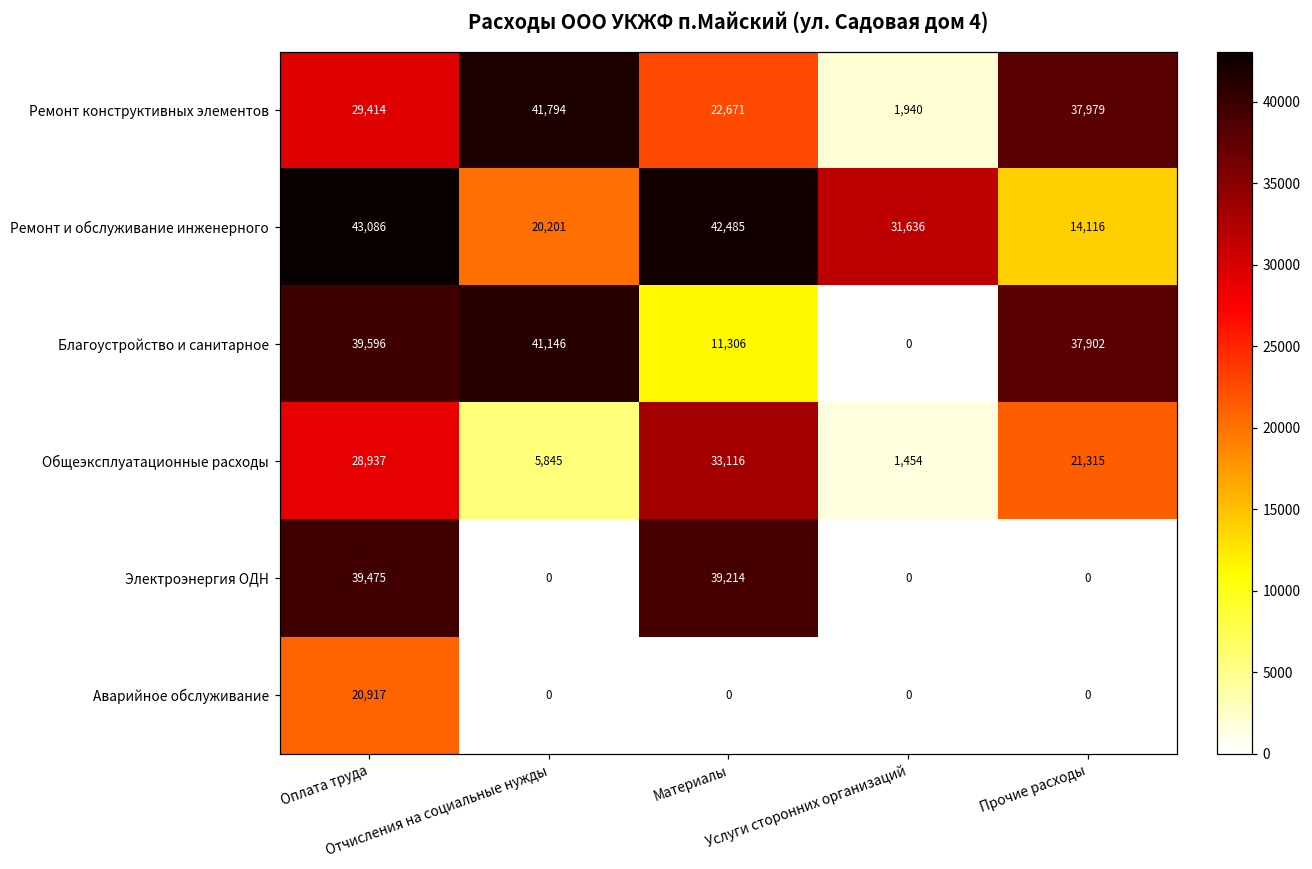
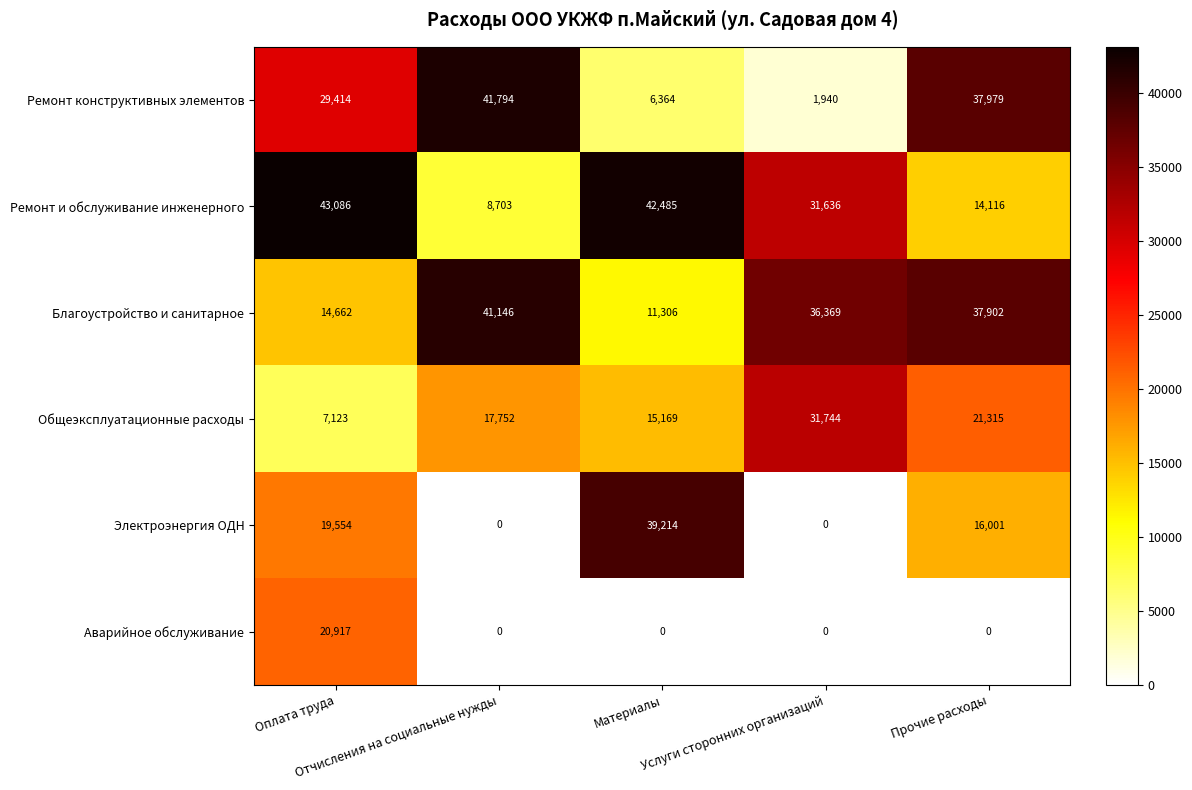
  {
    "Ремонт конструктивных элементов": {
      "Оплата труда": "29,414",
      "Отчисления на социальные нужды": "41,794",
-     "Материалы": "22,671",
+     "Материалы": "6,364",
      "Услуги сторонних организаций": "1,940",
      "Прочие расходы": "37,979"
    },
    "Ремонт и обслуживание инженерного": {
      "Оплата труда": "43,086",
-     "Отчисления на социальные нужды": "20,201",
+     "Отчисления на социальные нужды": "8,703",
      "Материалы": "42,485",
      "Услуги сторонних организаций": "31,636",
      "Прочие расходы": "14,116"
    },
    "Благоустройство и санитарное": {
-     "Оплата труда": "39,596",
+     "Оплата труда": "14,662",
      "Отчисления на социальные нужды": "41,146",
      "Материалы": "11,306",
-     "Услуги сторонних организаций": "0",
+     "Услуги сторонних организаций": "36,369",
      "Прочие расходы": "37,902"
    },
    "Общеэксплуатационные расходы": {
-     "Оплата труда": "28,937",
-     "Отчисления на социальные нужды": "5,845",
-     "Материалы": "33,116",
-     "Услуги сторонних организаций": "1,454",
+     "Оплата труда": "7,123",
+     "Отчисления на социальные нужды": "17,752",
+     "Материалы": "15,169",
+     "Услуги сторонних организаций": "31,744",
      "Прочие расходы": "21,315"
    },
    "Электроэнергия ОДН": {
-     "Оплата труда": "39,475",
+     "Оплата труда": "19,554",
      "Отчисления на социальные нужды": "0",
      "Материалы": "39,214",
      "Услуги сторонних организаций": "0",
-     "Прочие расходы": "0"
+     "Прочие расходы": "16,001"
    },
    "Аварийное обслуживание": {
      "Оплата труда": "20,917",
      "Отчисления на социальные нужды": "0",
      "Материалы": "0",
      "Услуги сторонних организаций": "0",
      "Прочие расходы": "0"
    }
  }
